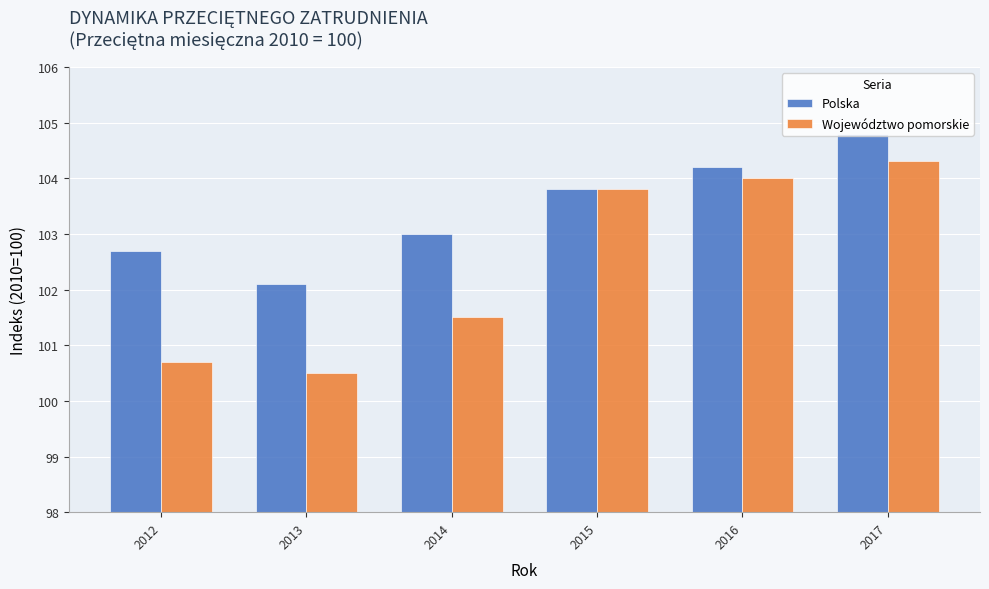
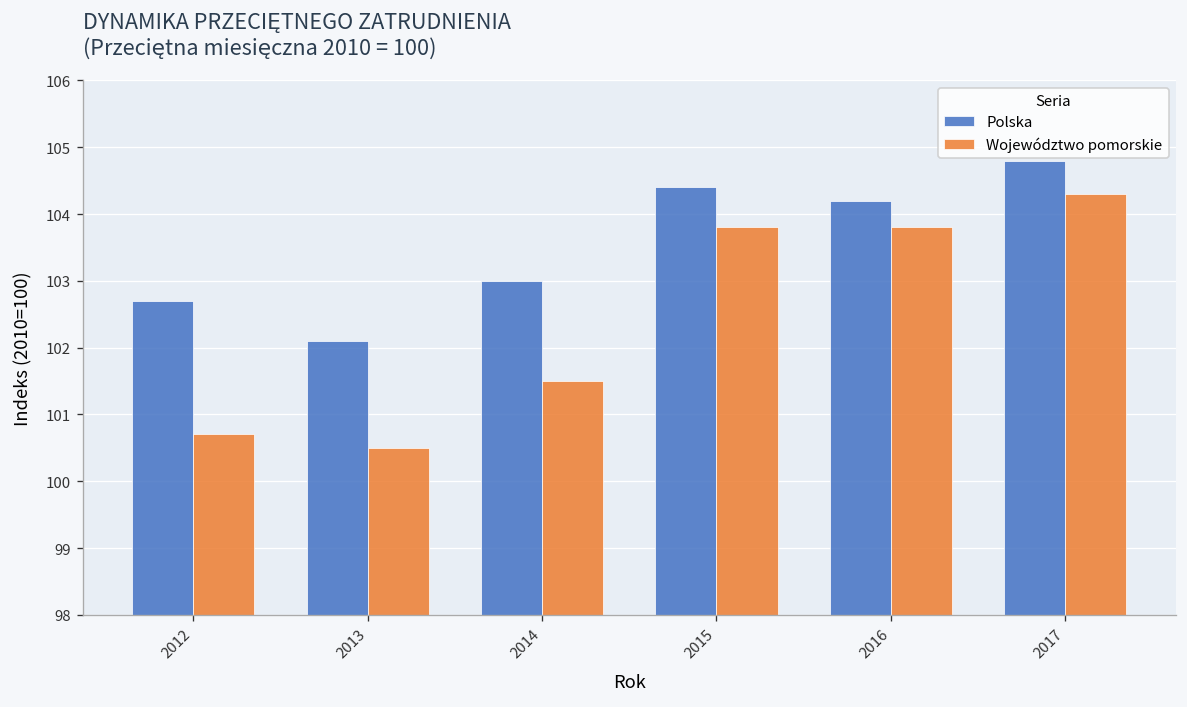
  {
    "Polska": {
      "2012": 102.7,
      "2013": 102.1,
      "2014": 103.0,
-     "2015": 103.8,
+     "2015": 104.4,
      "2016": 104.2
    },
    "Województwo pomorskie": {
      "2012": 100.7,
      "2013": 100.5,
      "2014": 101.5,
      "2015": 103.8,
-     "2016": 104.0,
+     "2016": 103.8,
      "2017": 104.3
    }
  }
